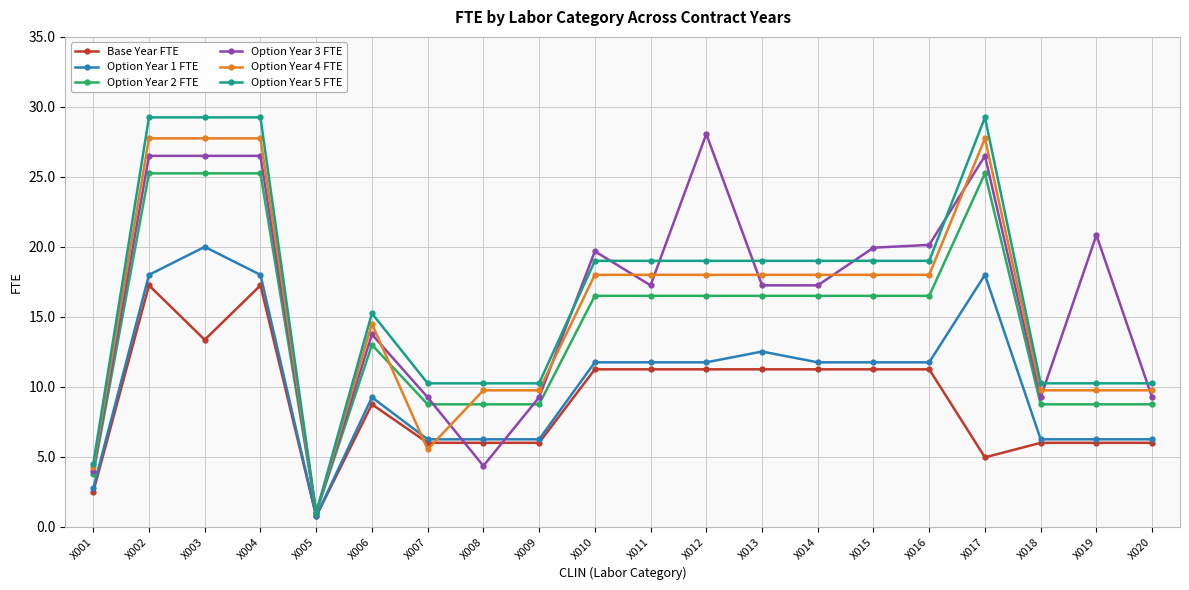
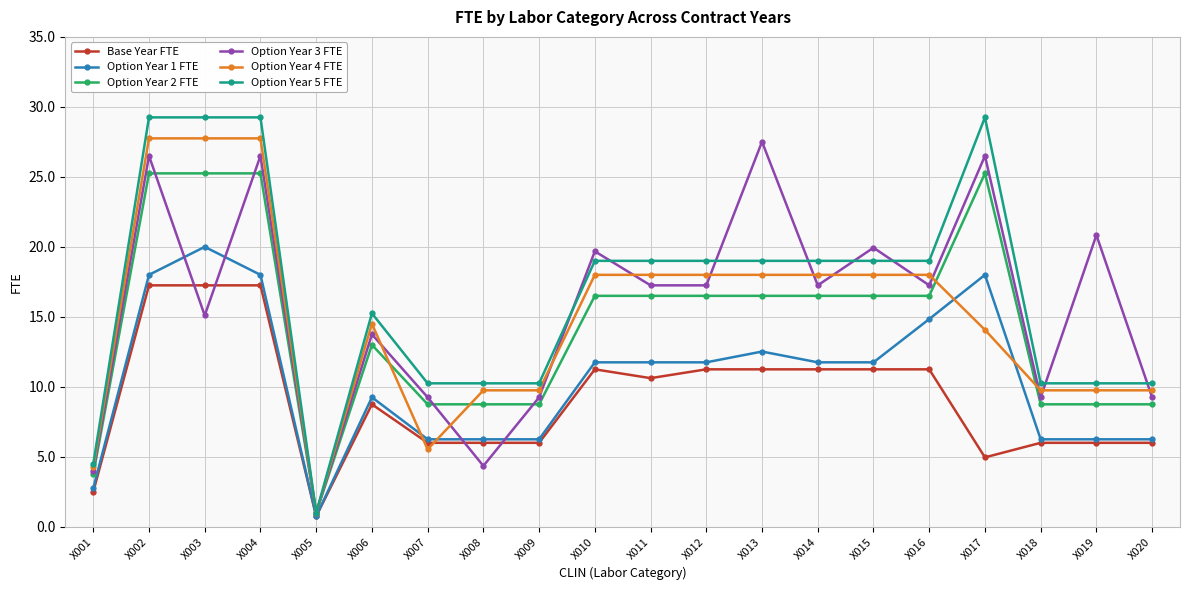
  {
    "Base Year FTE": {
      "X001": 2.5,
      "X002": 17.3,
-     "X003": 13.4,
+     "X003": 17.3,
      "X004": 17.3,
      "X006": 8.8,
      "X007": 6.0,
      "X008": 6.0,
      "X009": 6.0,
      "X010": 11.3,
-     "X011": 11.3,
+     "X011": 10.6,
      "X012": 11.3,
      "X013": 11.3,
      "X014": 11.3,
      "X015": 11.3,
      "X016": 11.3,
      "X017": 5.0,
      "X018": 6.0,
      "X019": 6.0,
      "X020": 6.0
    },
    "Option Year 1 FTE": {
      "X001": 2.8,
      "X002": 18.0,
      "X003": 20.0,
      "X004": 18.0,
      "X006": 9.3,
      "X007": 6.3,
      "X008": 6.3,
      "X009": 6.3,
      "X010": 11.8,
      "X011": 11.8,
      "X012": 11.8,
      "X013": 12.5,
      "X014": 11.8,
      "X015": 11.8,
-     "X016": 11.8,
+     "X016": 14.8,
      "X017": 18.0,
      "X018": 6.3,
      "X019": 6.3,
      "X020": 6.3
    },
    "Option Year 3 FTE": {
      "X001": 4.0,
      "X002": 26.5,
-     "X003": 26.5,
+     "X003": 15.1,
      "X004": 26.5,
      "X006": 13.8,
      "X007": 9.3,
      "X008": 4.4,
      "X009": 9.3,
      "X010": 19.7,
      "X011": 17.3,
-     "X012": 28.1,
-     "X013": 17.3,
+     "X012": 17.3,
+     "X013": 27.5,
      "X014": 17.3,
      "X015": 19.9,
-     "X016": 20.1,
+     "X016": 17.3,
      "X017": 26.5,
      "X018": 9.3,
      "X019": 20.8,
      "X020": 9.3
    },
    "Option Year 4 FTE": {
      "X001": 4.3,
      "X002": 27.8,
      "X003": 27.8,
      "X004": 27.8,
      "X006": 14.5,
      "X007": 5.5,
      "X008": 9.8,
      "X009": 9.8,
      "X010": 18.0,
      "X011": 18.0,
      "X012": 18.0,
      "X013": 18.0,
      "X014": 18.0,
      "X015": 18.0,
      "X016": 18.0,
-     "X017": 27.8,
+     "X017": 14.1,
      "X018": 9.8,
      "X019": 9.8,
      "X020": 9.8
    }
  }
